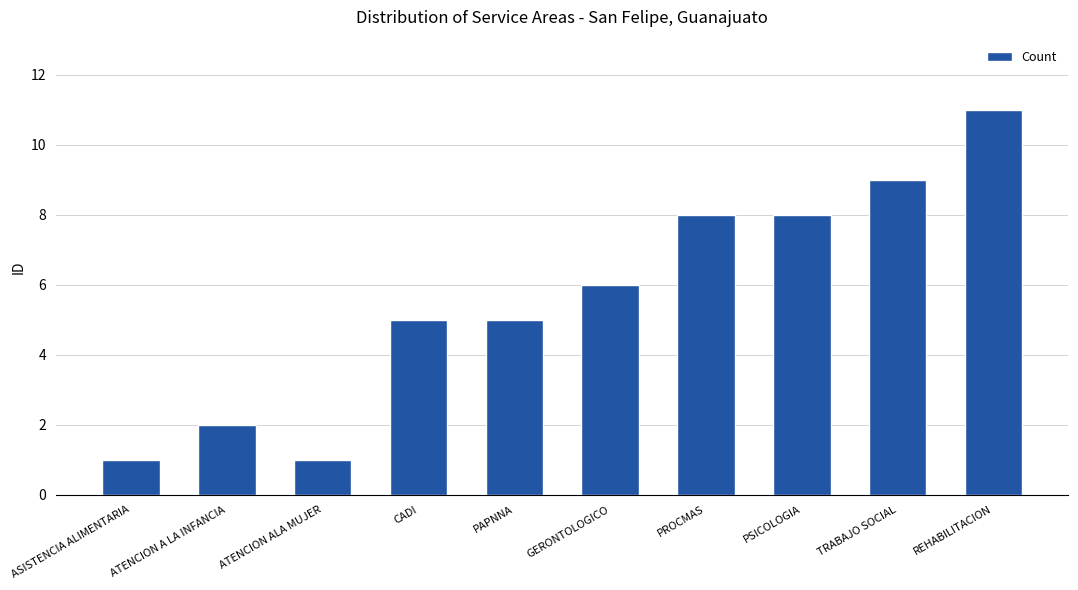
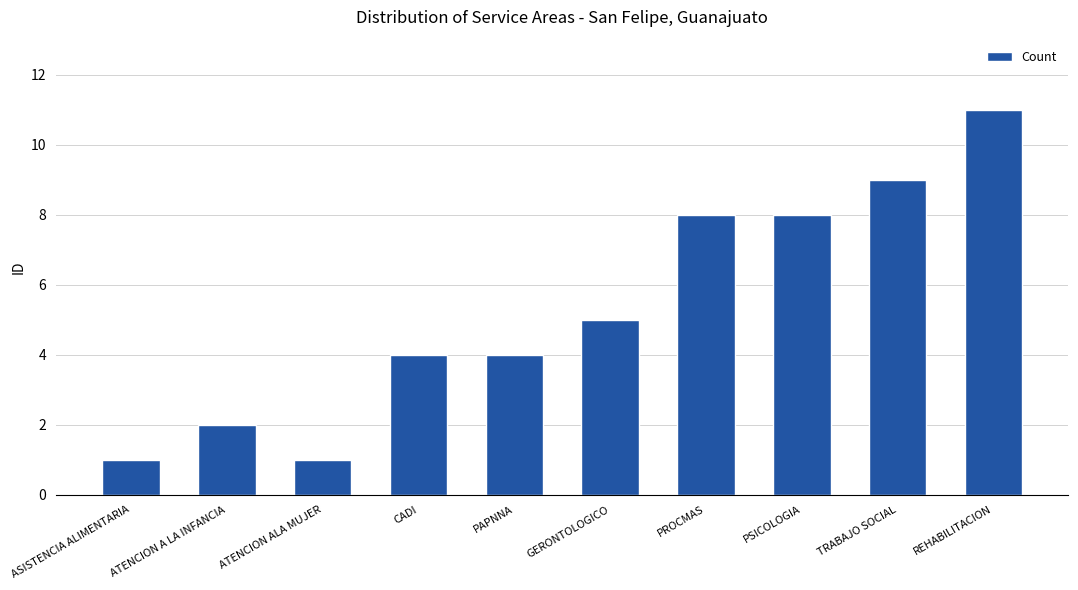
  {
    "ASISTENCIA ALIMENTARIA": 1,
    "ATENCION A LA INFANCIA": 2,
    "ATENCION ALA MUJER": 1,
-   "CADI": 5,
-   "PAPNNA": 5,
-   "GERONTOLOGICO": 6,
+   "CADI": 4,
+   "PAPNNA": 4,
+   "GERONTOLOGICO": 5,
    "PROCMAS": 8,
    "PSICOLOGIA": 8,
    "TRABAJO SOCIAL": 9,
    "REHABILITACION": 11
  }
